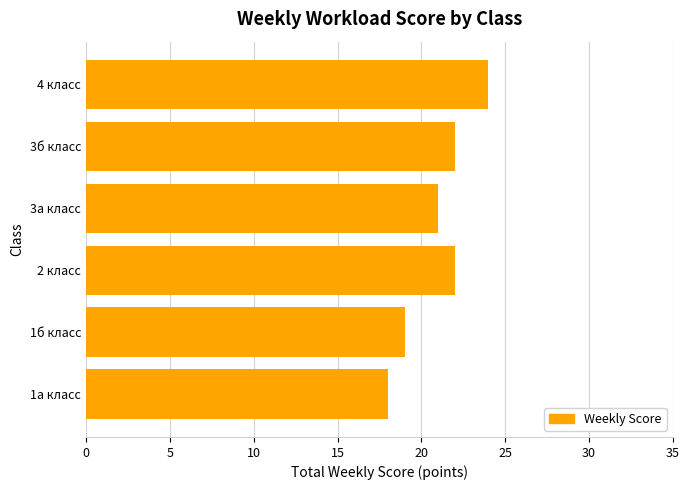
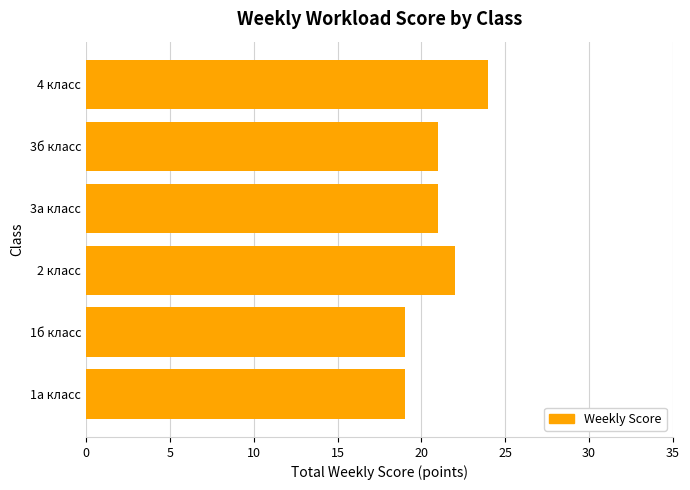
  {
    "4 класс": 24,
-   "3б класс": 22,
+   "3б класс": 21,
    "3а класс": 21,
    "2 класс": 22,
    "1б класс": 19,
-   "1а класс": 18
+   "1а класс": 19
  }
